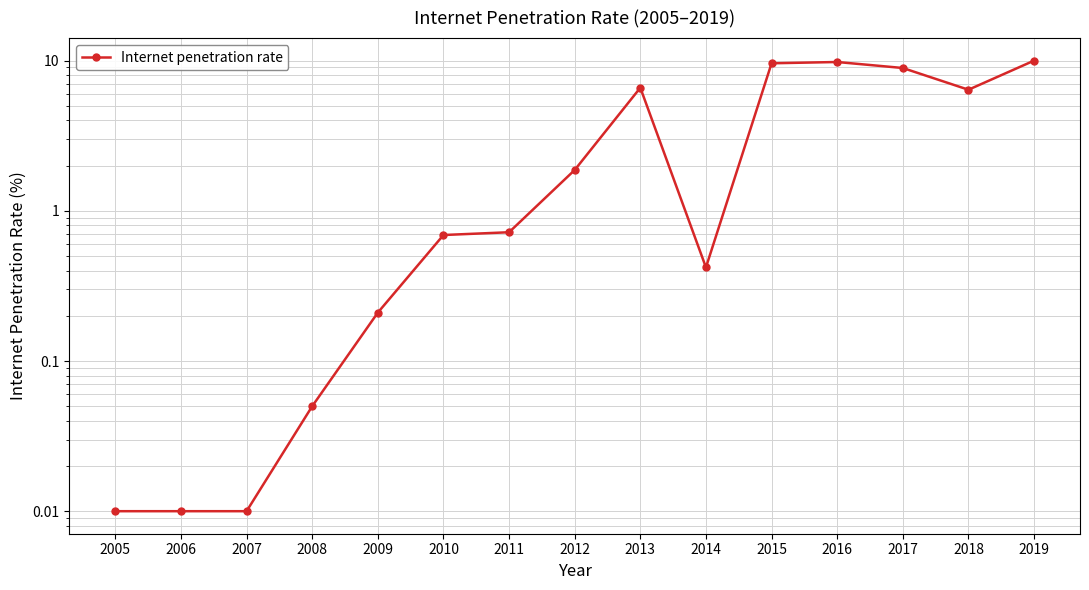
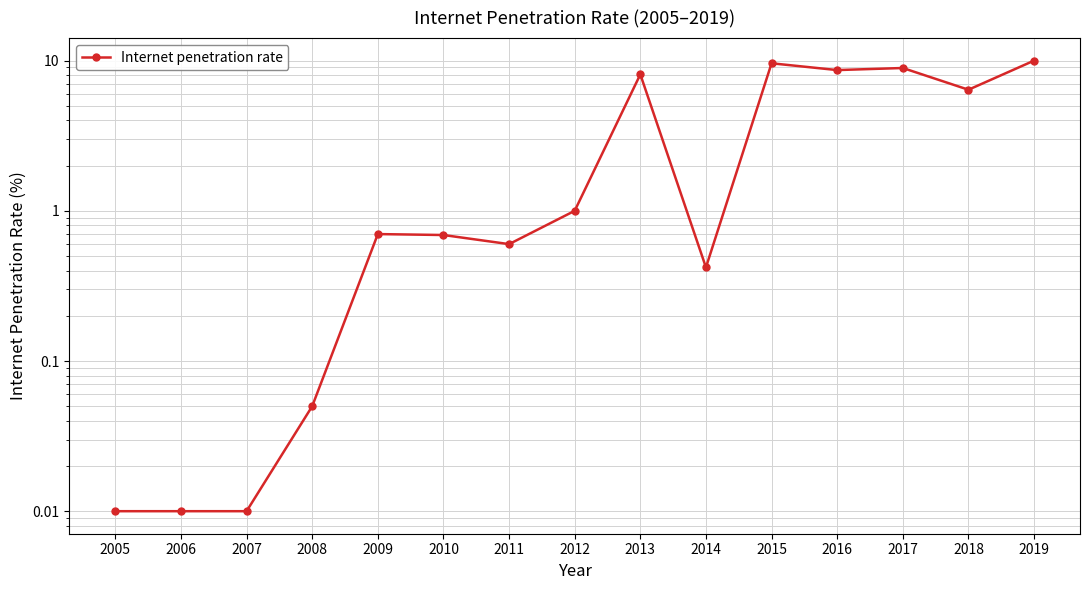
  {
    "2005": 0.01,
    "2006": 0.01,
    "2007": 0.01,
    "2008": 0.05,
-   "2009": 0.21,
+   "2009": 0.7,
    "2010": 0.7,
-   "2011": 0.7,
-   "2012": 1.9,
-   "2013": 7,
+   "2011": 0.60,
+   "2012": 1.0,
+   "2013": 8,
    "2014": 0.42,
    "2015": 10,
-   "2016": 10,
+   "2016": 9,
    "2017": 9,
    "2018": 6.4,
    "2019": 10
  }
